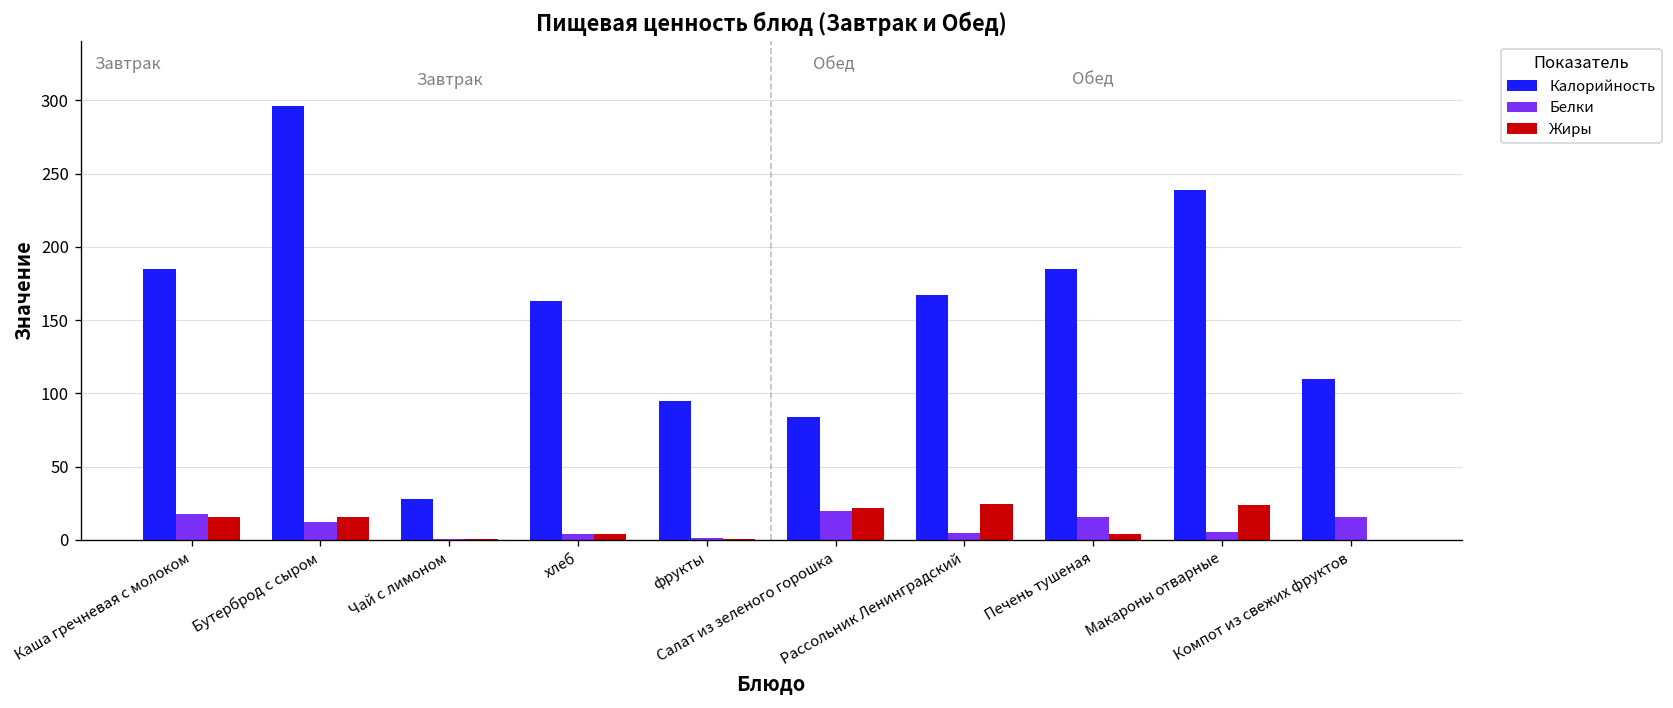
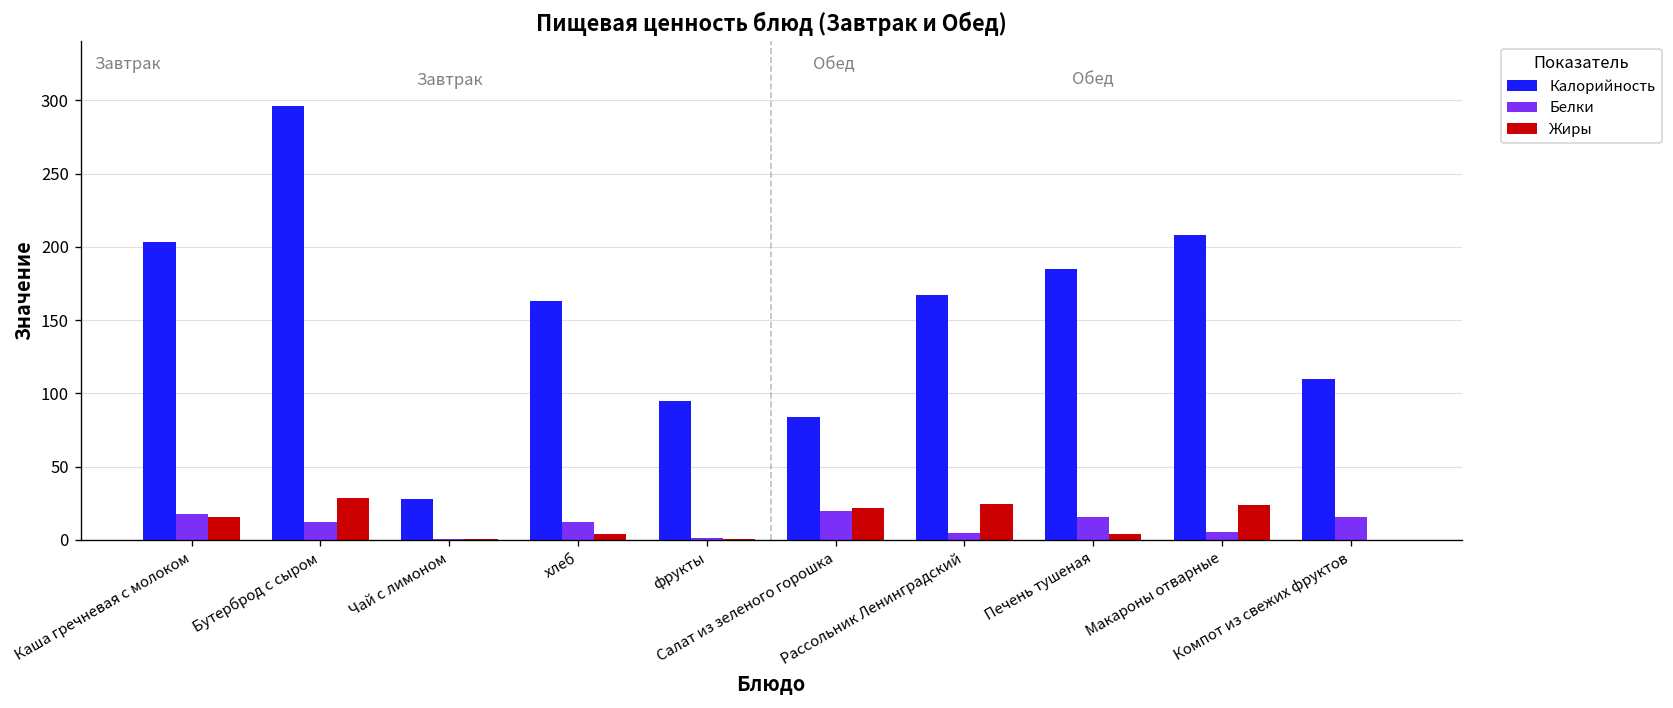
  {
    "Калорийность": {
-     "Каша гречневая с молоком": 185,
+     "Каша гречневая с молоком": 203,
      "Бутерброд с сыром": 296,
      "Чай с лимоном": 28,
      "хлеб": 163,
      "фрукты": 95,
      "Салат из зеленого горошка": 84,
      "Рассольник Ленинградский": 167,
      "Печень тушеная": 185,
-     "Макароны отварные": 239,
+     "Макароны отварные": 208,
      "Компот из свежих фруктов": 110
    },
    "Белки": {
      "Каша гречневая с молоком": 18,
      "Бутерброд с сыром": 13,
-     "хлеб": 4,
+     "хлеб": 12,
      "Салат из зеленого горошка": 20,
      "Рассольник Ленинградский": 5,
      "Печень тушеная": 16,
      "Макароны отварные": 6,
      "Компот из свежих фруктов": 16
    },
    "Жиры": {
      "Каша гречневая с молоком": 16,
-     "Бутерброд с сыром": 16,
+     "Бутерброд с сыром": 29,
      "хлеб": 4,
      "Салат из зеленого горошка": 22,
      "Рассольник Ленинградский": 25,
      "Печень тушеная": 4,
      "Макароны отварные": 24
    }
  }
